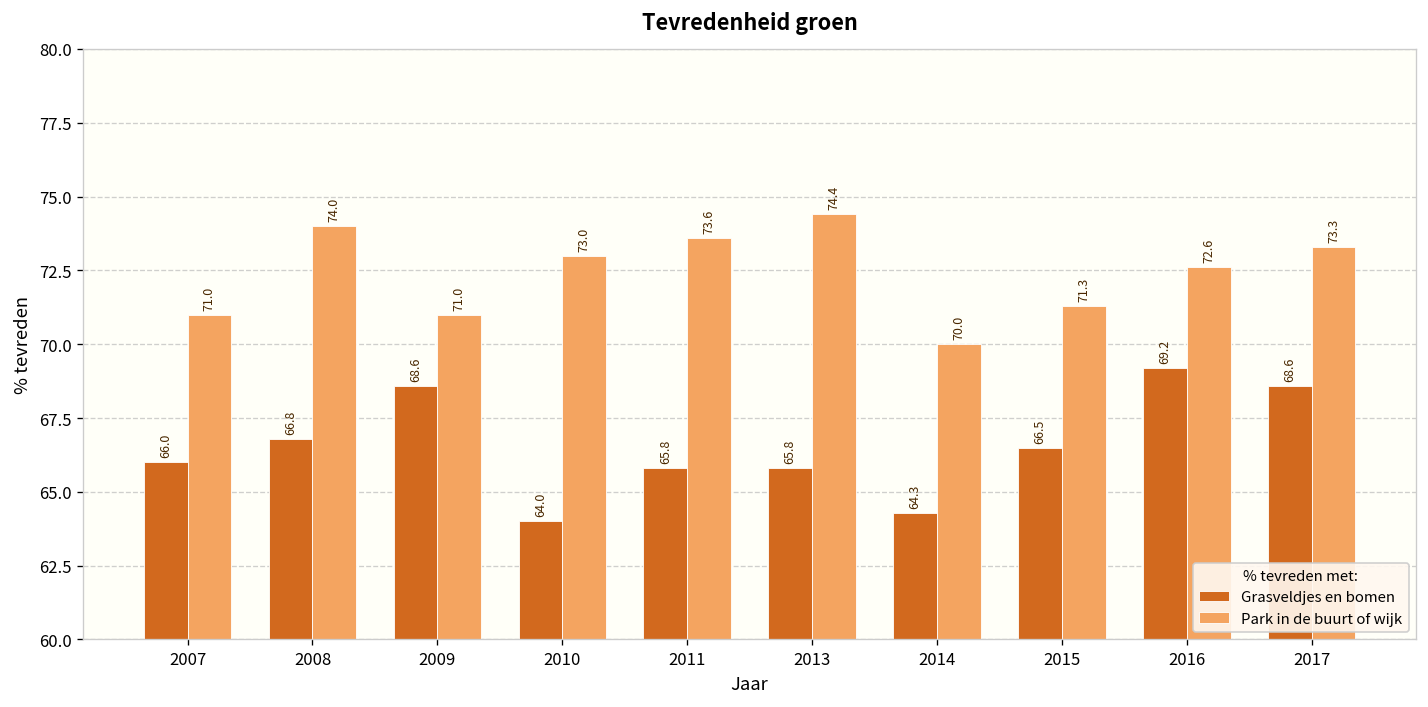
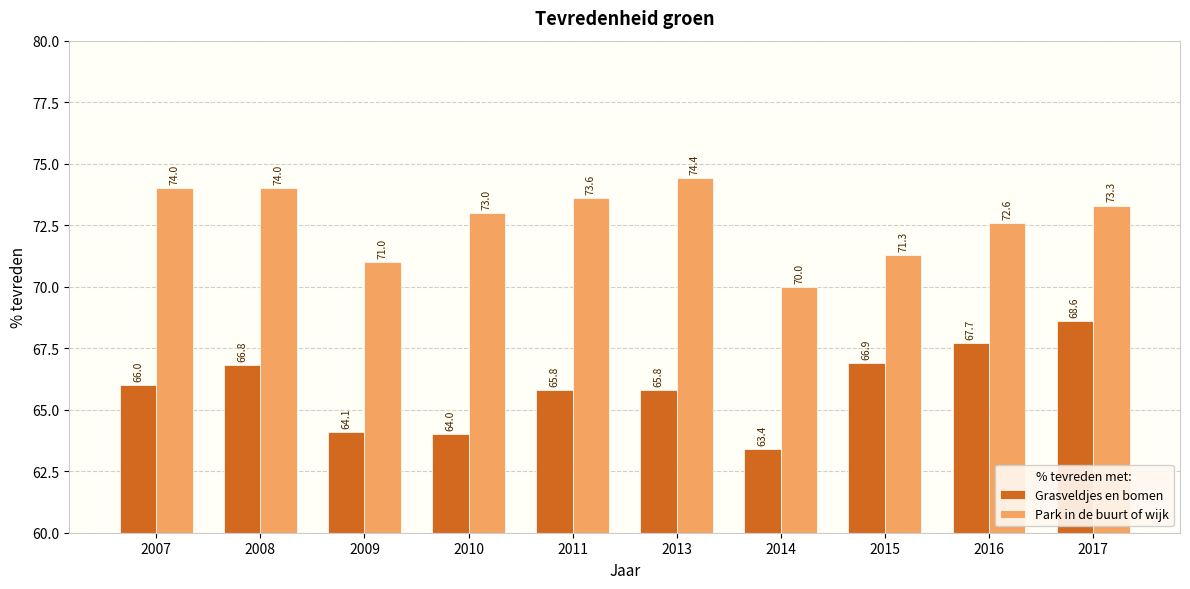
  {
    "Grasveldjes en bomen": {
      "2007": 66.0,
      "2008": 66.8,
-     "2009": 68.6,
+     "2009": 64.1,
      "2010": 64.0,
      "2011": 65.8,
      "2013": 65.8,
-     "2014": 64.3,
-     "2015": 66.5,
-     "2016": 69.2,
+     "2014": 63.4,
+     "2015": 66.9,
+     "2016": 67.7,
      "2017": 68.6
    },
    "Park in de buurt of wijk": {
-     "2007": 71.0,
+     "2007": 74.0,
      "2008": 74.0,
      "2009": 71.0,
      "2010": 73.0,
      "2011": 73.6,
      "2013": 74.4,
      "2014": 70.0,
      "2015": 71.3,
      "2016": 72.6,
      "2017": 73.3
    }
  }
